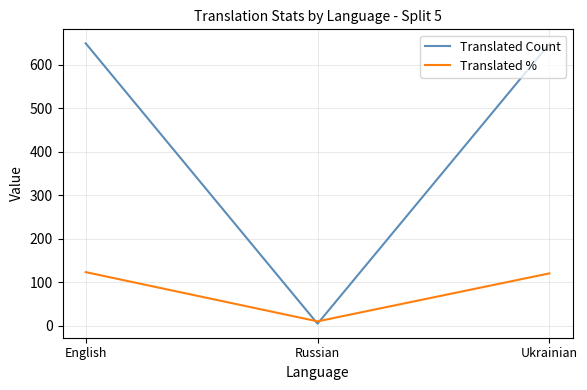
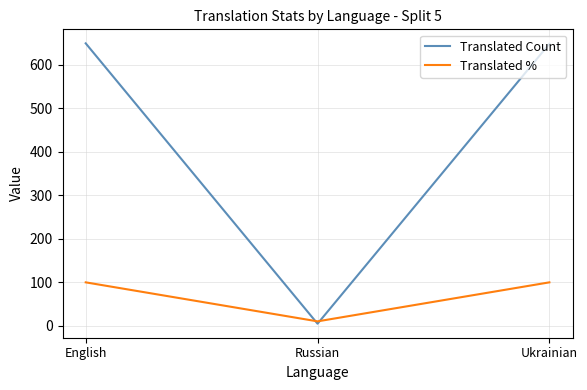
  {
    "Translated Count": {
      "English": 650
    },
    "Translated %": {
-     "English": 120,
-     "Ukrainian": 120
+     "English": 100,
+     "Ukrainian": 100
    }
  }
